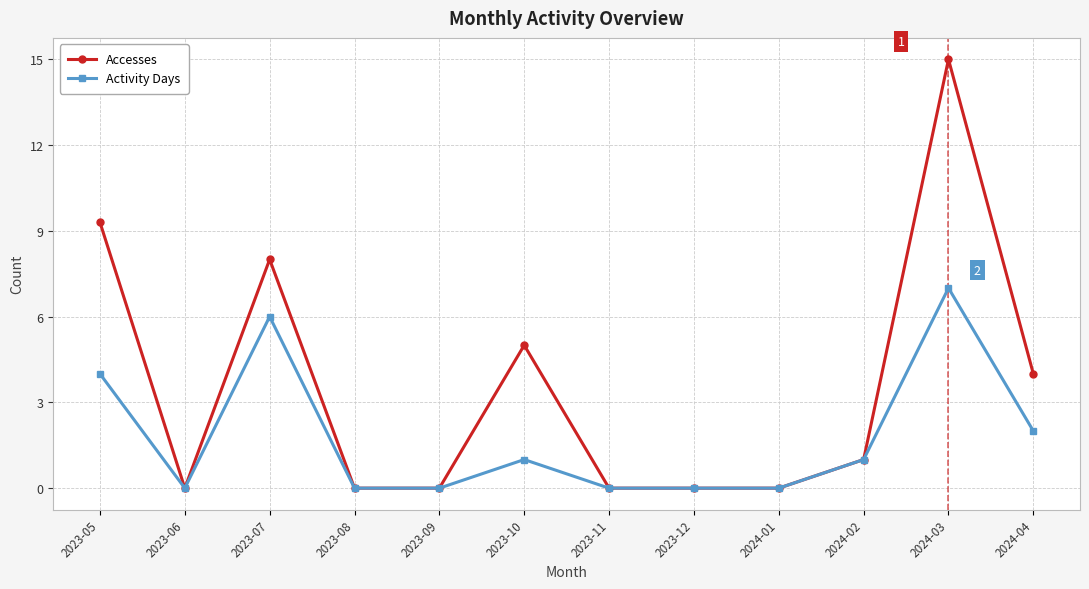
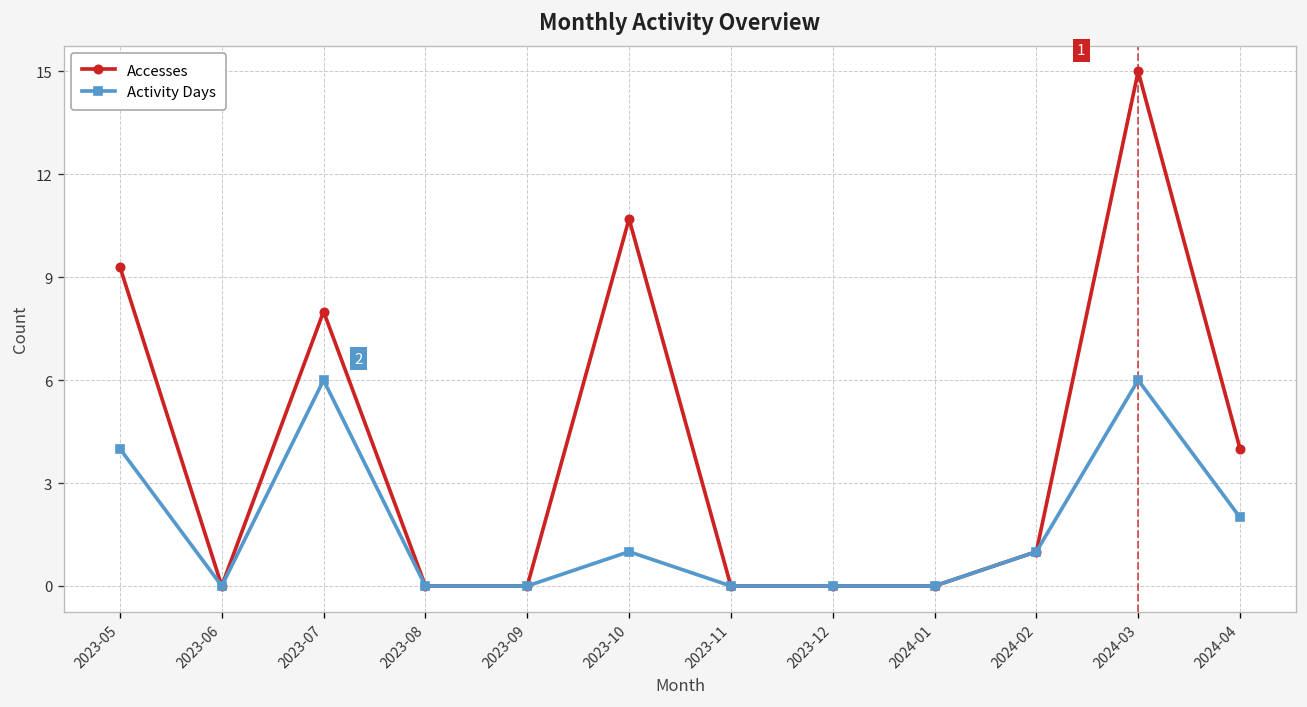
  {
    "Accesses": {
      "2023-05": 9.3,
      "2023-07": 8.0,
-     "2023-10": 5.0,
+     "2023-10": 10.7,
      "2024-03": 15.0,
      "2024-04": 4.0
    },
    "Activity Days": {
      "2023-05": 4,
      "2023-07": 6,
      "2023-10": 1,
-     "2024-03": 7,
+     "2024-03": 6,
      "2024-04": 2
    }
  }
